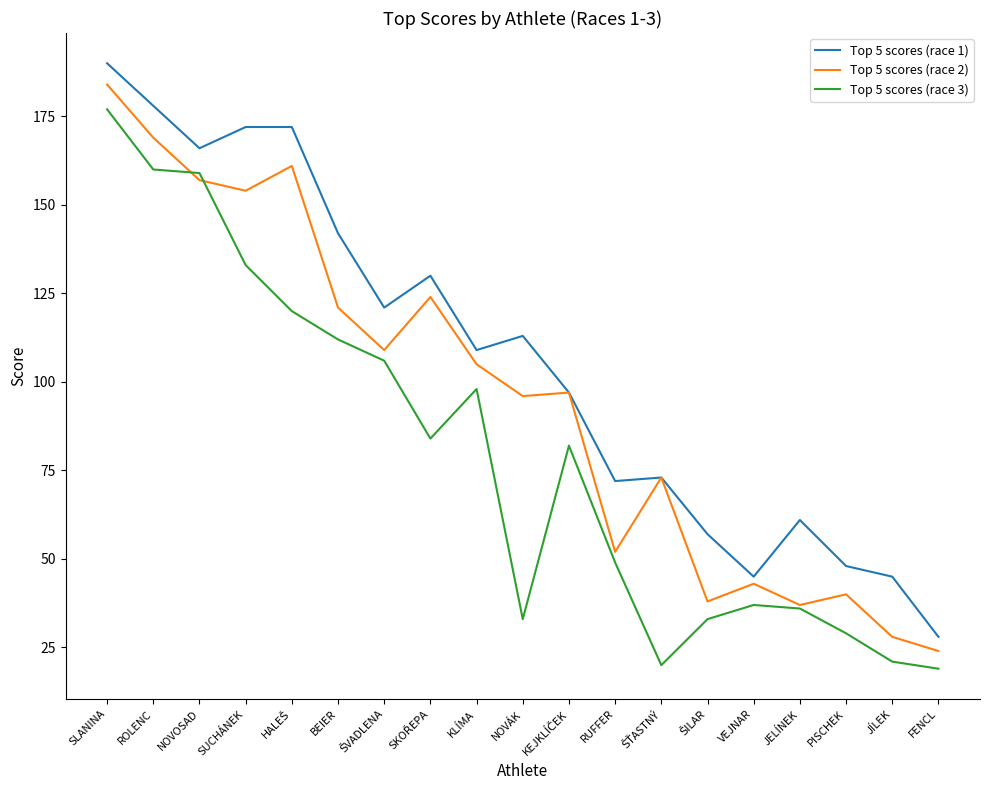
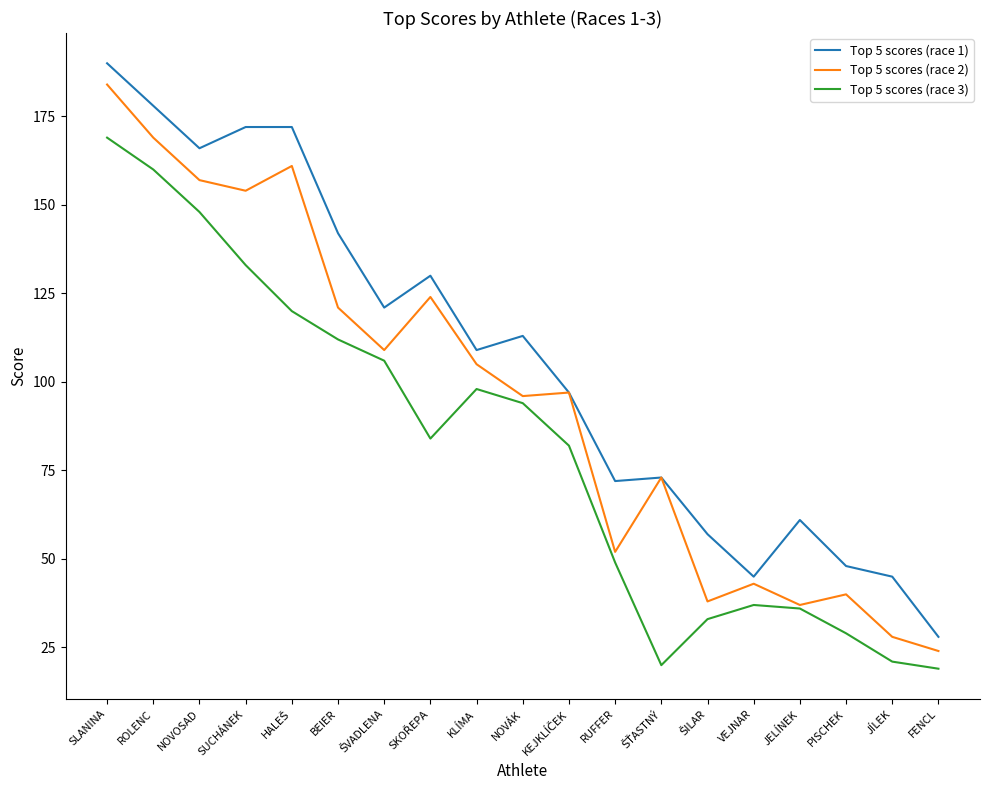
  {
    "Top 5 scores (race 1)": {
      "SLANINA": 190,
      "ROLENC": 178,
      "NOVOSAD": 166,
      "SUCHÁNEK": 172,
      "HALEŠ": 172,
      "BEIER": 142,
      "ŠVADLENA": 121,
      "SKOŘEPA": 130,
      "KLÍMA": 109,
      "NOVÁK": 113,
      "RUFFER": 72,
      "ŠILAR": 57,
      "VEJNAR": 45,
      "JELÍNEK": 61,
      "PISCHEK": 48,
      "JÍLEK": 45,
      "FENCL": 28
    },
    "Top 5 scores (race 2)": {
      "SLANINA": 184,
      "ROLENC": 169,
      "NOVOSAD": 157,
      "SUCHÁNEK": 154,
      "HALEŠ": 161,
      "BEIER": 121,
      "ŠVADLENA": 109,
      "SKOŘEPA": 124,
      "KLÍMA": 105,
      "NOVÁK": 96,
      "RUFFER": 52,
      "ŠILAR": 38,
      "VEJNAR": 43,
      "JELÍNEK": 37,
      "PISCHEK": 40,
      "JÍLEK": 28,
      "FENCL": 24
    },
    "Top 5 scores (race 3)": {
-     "SLANINA": 177,
+     "SLANINA": 169,
      "ROLENC": 160,
-     "NOVOSAD": 159,
+     "NOVOSAD": 148,
      "SUCHÁNEK": 133,
      "HALEŠ": 120,
      "BEIER": 112,
      "ŠVADLENA": 106,
      "SKOŘEPA": 84,
      "KLÍMA": 98,
-     "NOVÁK": 33,
+     "NOVÁK": 94,
      "KEJKLÍČEK": 82,
      "RUFFER": 49,
      "ŠŤASTNÝ": 20,
      "ŠILAR": 33,
      "VEJNAR": 37,
      "JELÍNEK": 36,
      "PISCHEK": 29,
      "JÍLEK": 21,
      "FENCL": 19
    }
  }
